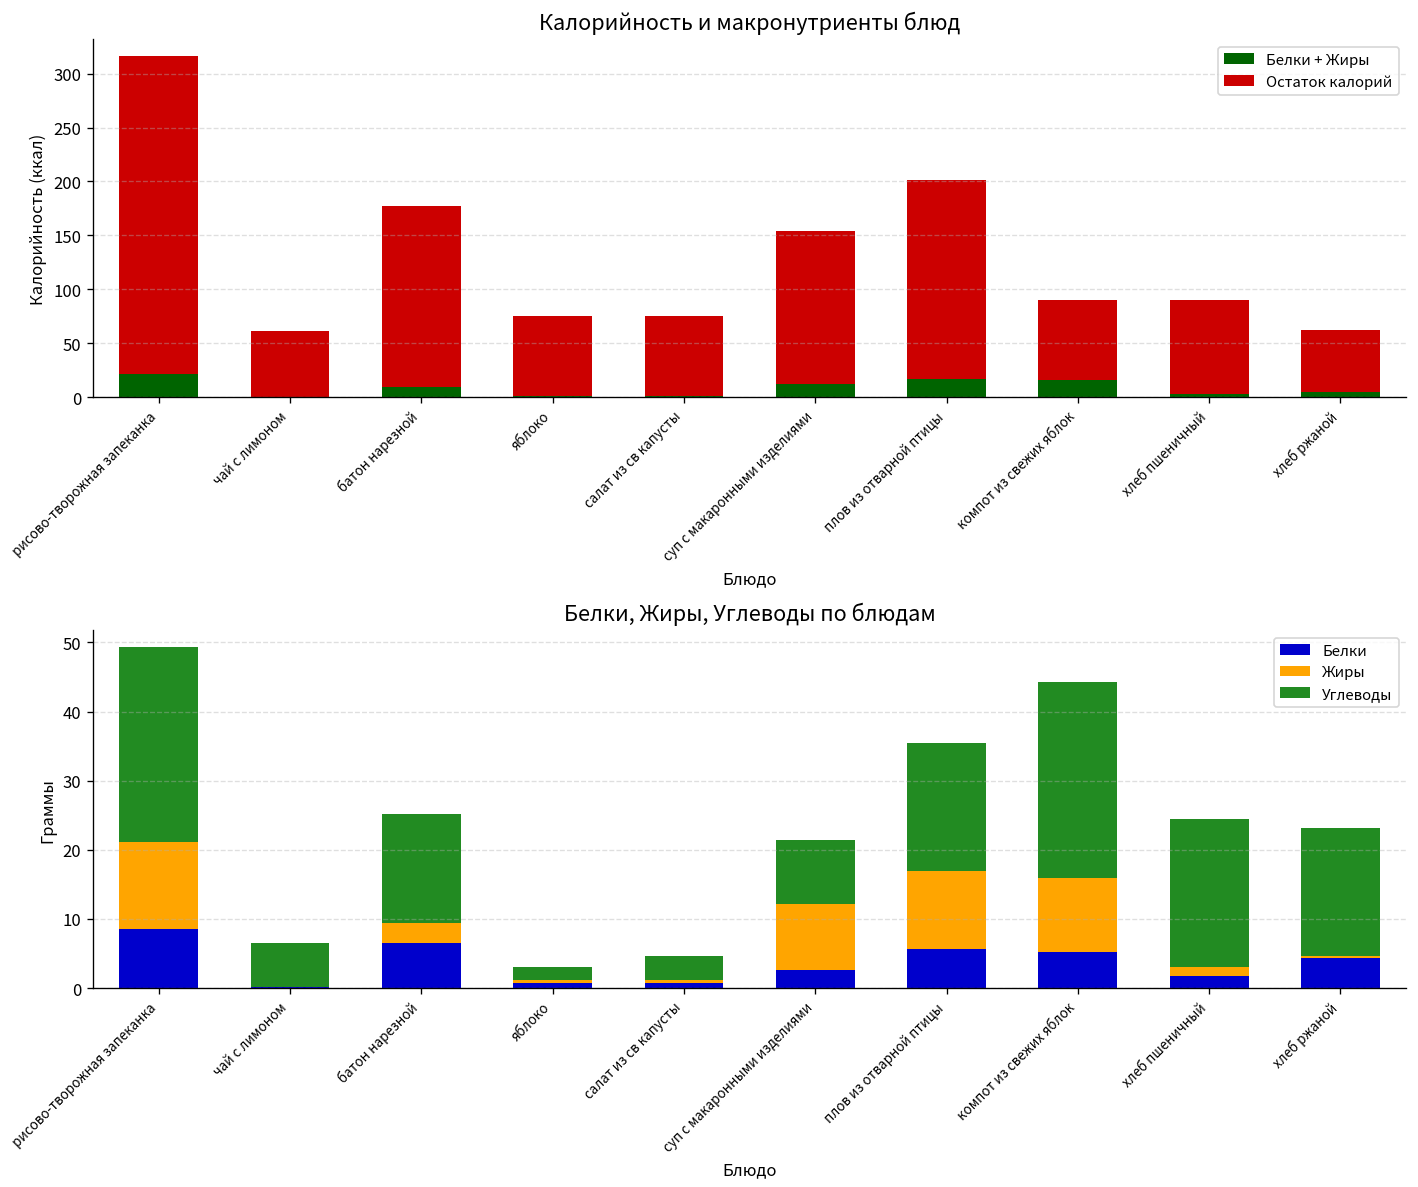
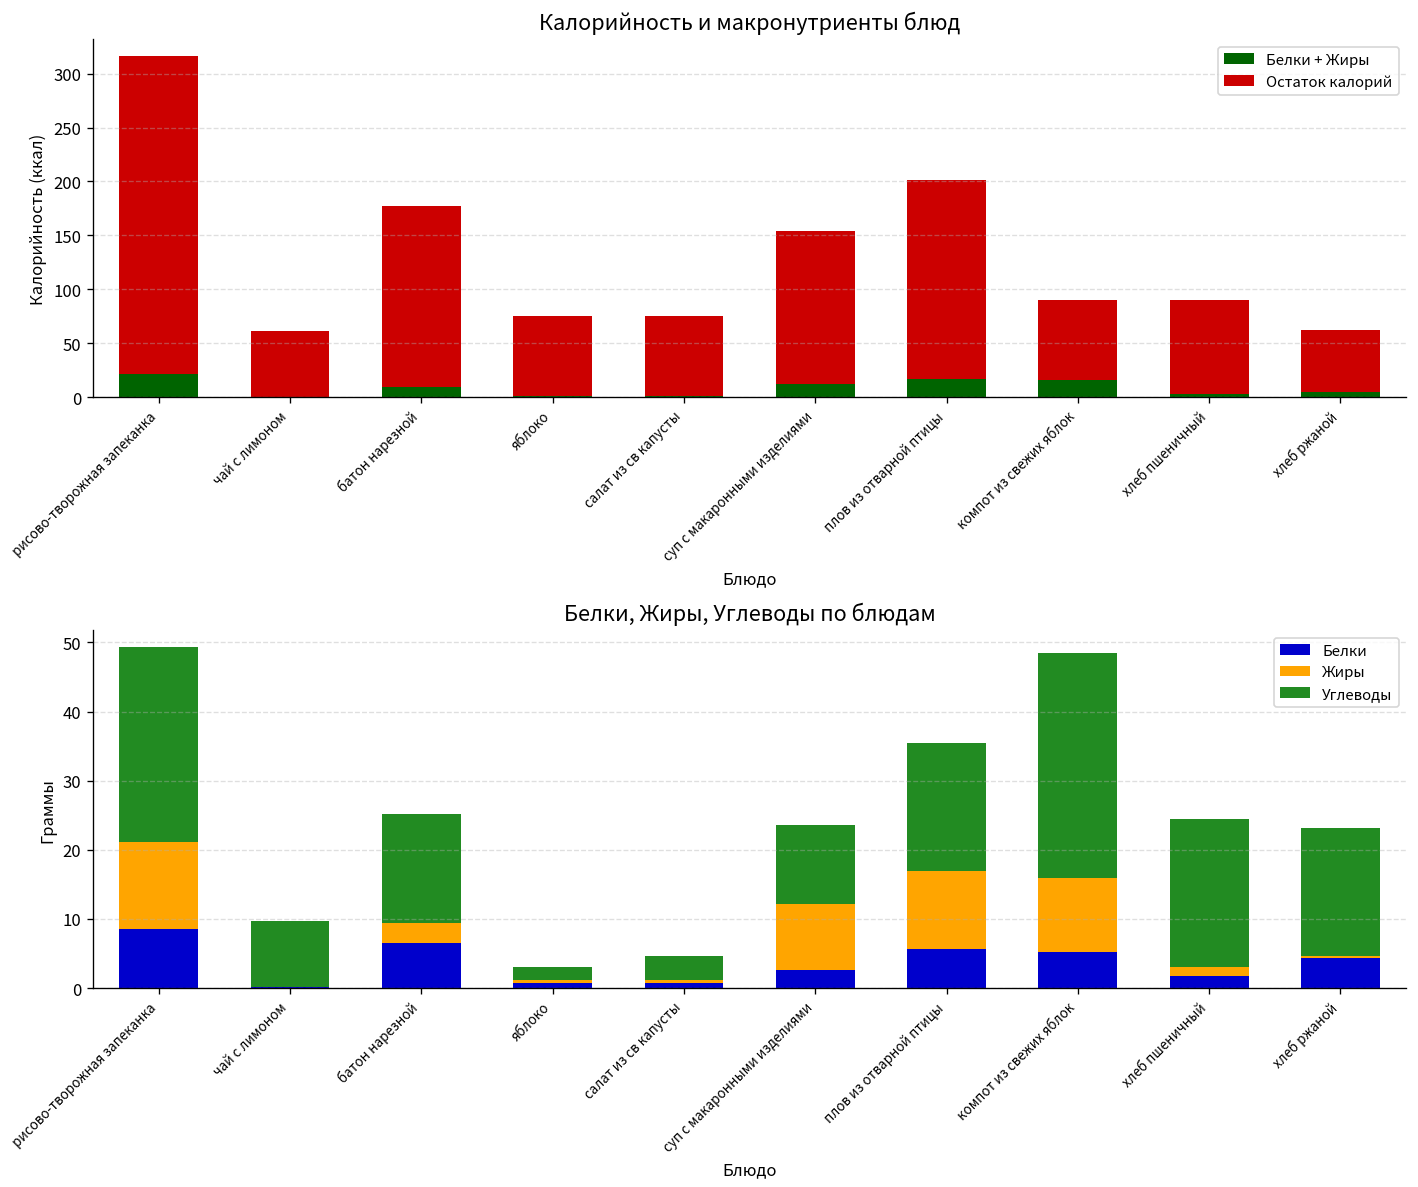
  {
    "Калорийность и макронутриенты блюд": {
      "Белки + Жиры": {
        "рисово-творожная запеканка": 20,
        "батон нарезной": 10,
        "суп с макаронными изделиями": 10,
        "плов из отварной птицы": 20,
        "компот из свежих яблок": 20,
        "хлеб пшеничный": 0,
        "хлеб ржаной": 0
      }
    },
    "Белки, Жиры, Углеводы по блюдам": {
      "Белки": {
        "рисово-творожная запеканка": 9,
        "батон нарезной": 7,
        "яблоко": 1,
        "салат из св капусты": 1,
        "суп с макаронными изделиями": 3,
        "плов из отварной птицы": 6,
        "компот из свежих яблок": 5,
        "хлеб пшеничный": 2,
        "хлеб ржаной": 4
      },
      "Жиры": {
        "рисово-творожная запеканка": 13,
        "чай с лимоном": 0,
        "батон нарезной": 3,
        "суп с макаронными изделиями": 10,
        "плов из отварной птицы": 11,
        "компот из свежих яблок": 11,
        "хлеб пшеничный": 1
      },
      "Углеводы": {
        "рисово-творожная запеканка": 28,
-       "чай с лимоном": 6,
+       "чай с лимоном": 10,
        "батон нарезной": 16,
        "яблоко": 2,
        "салат из св капусты": 4,
-       "суп с макаронными изделиями": 9,
+       "суп с макаронными изделиями": 11,
        "плов из отварной птицы": 19,
-       "компот из свежих яблок": 28,
+       "компот из свежих яблок": 33,
        "хлеб пшеничный": 21,
        "хлеб ржаной": 18
      }
    }
  }
